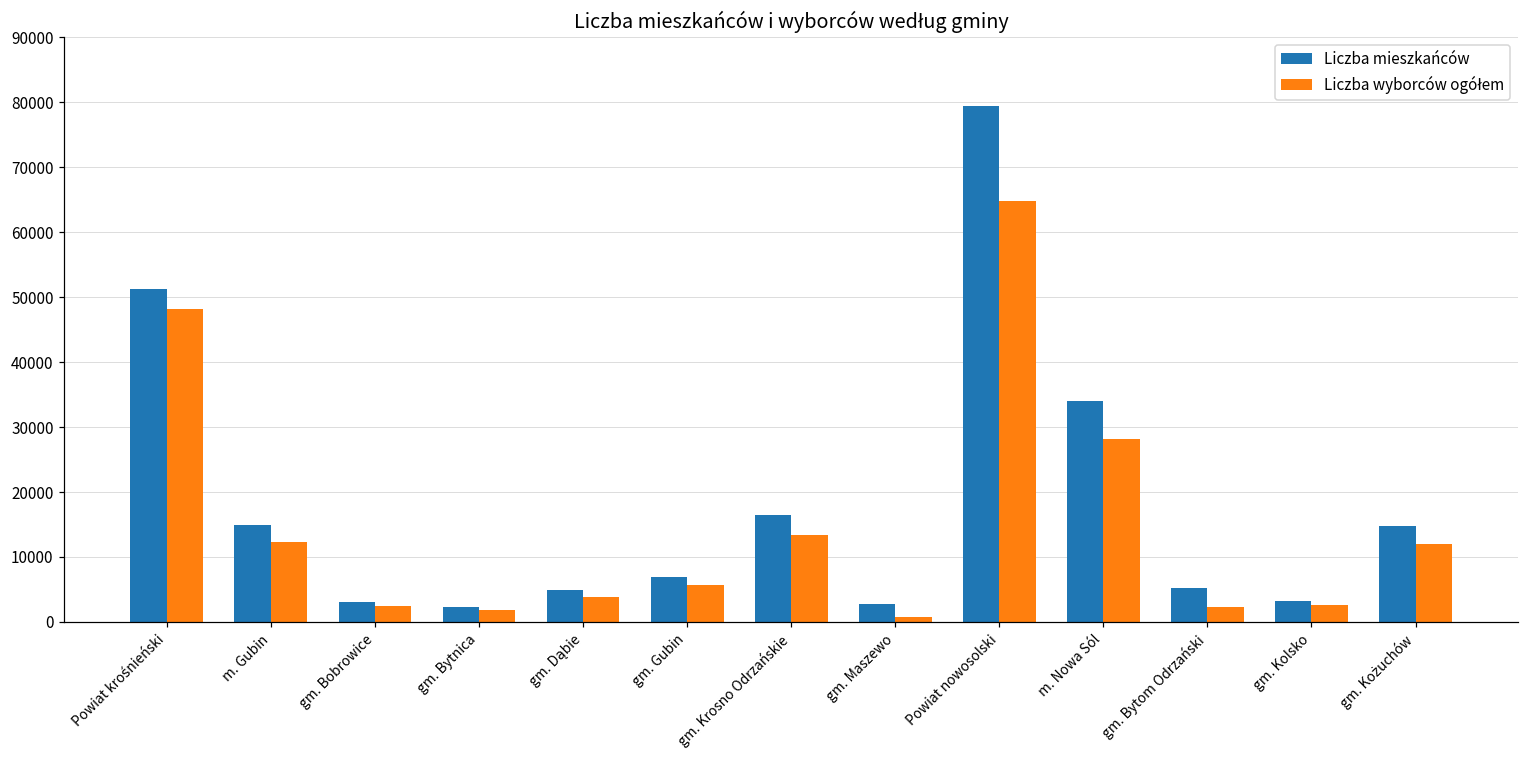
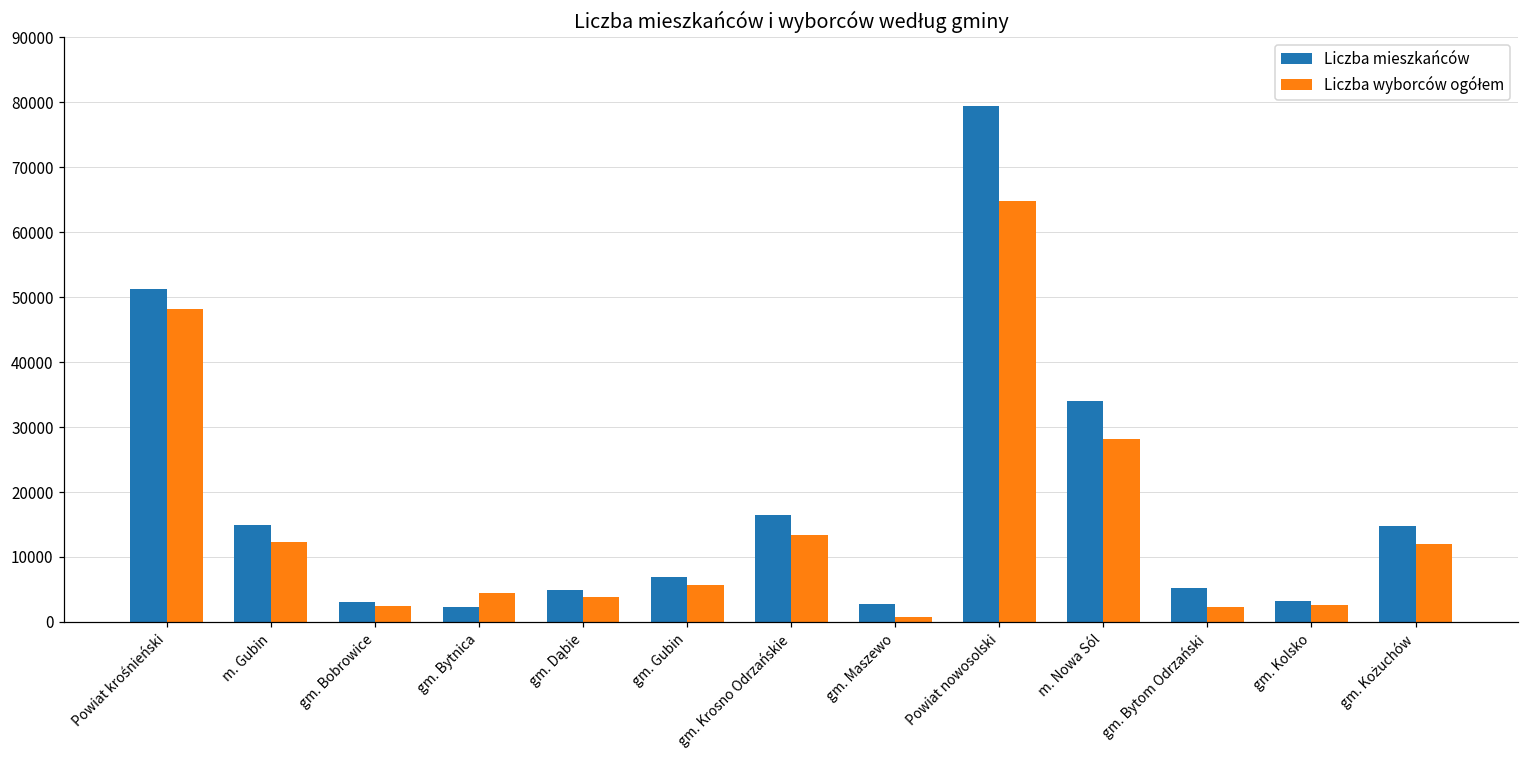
  {
    "Liczba mieszkańców": {
      "Powiat krośnieński": 51000,
      "m. Gubin": 15000,
      "gm. Bobrowice": 3000,
      "gm. Bytnica": 2000,
      "gm. Dąbie": 5000,
      "gm. Gubin": 7000,
      "gm. Krosno Odrzańskie": 16000,
      "gm. Maszewo": 3000,
      "Powiat nowosolski": 80000,
      "m. Nowa Sól": 34000,
      "gm. Bytom Odrzański": 5000,
      "gm. Kolsko": 3000,
      "gm. Kożuchów": 15000
    },
    "Liczba wyborców ogółem": {
      "Powiat krośnieński": 48000,
      "m. Gubin": 12000,
      "gm. Bobrowice": 2000,
-     "gm. Bytnica": 2000,
+     "gm. Bytnica": 4000,
      "gm. Dąbie": 4000,
      "gm. Gubin": 6000,
      "gm. Krosno Odrzańskie": 13000,
      "gm. Maszewo": 1000,
      "Powiat nowosolski": 65000,
      "m. Nowa Sól": 28000,
      "gm. Bytom Odrzański": 2000,
      "gm. Kolsko": 3000,
      "gm. Kożuchów": 12000
    }
  }
